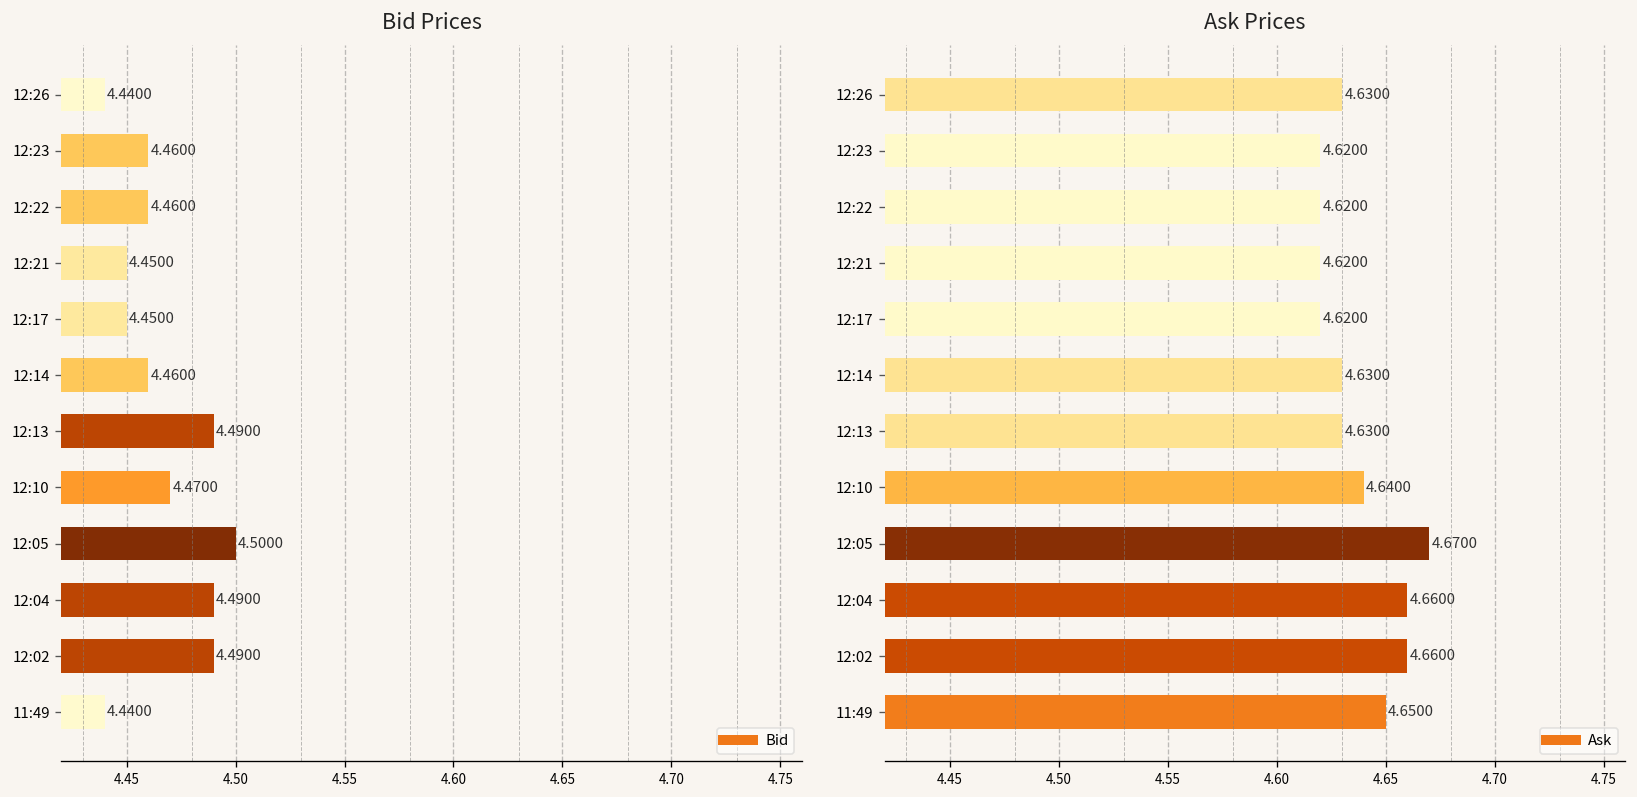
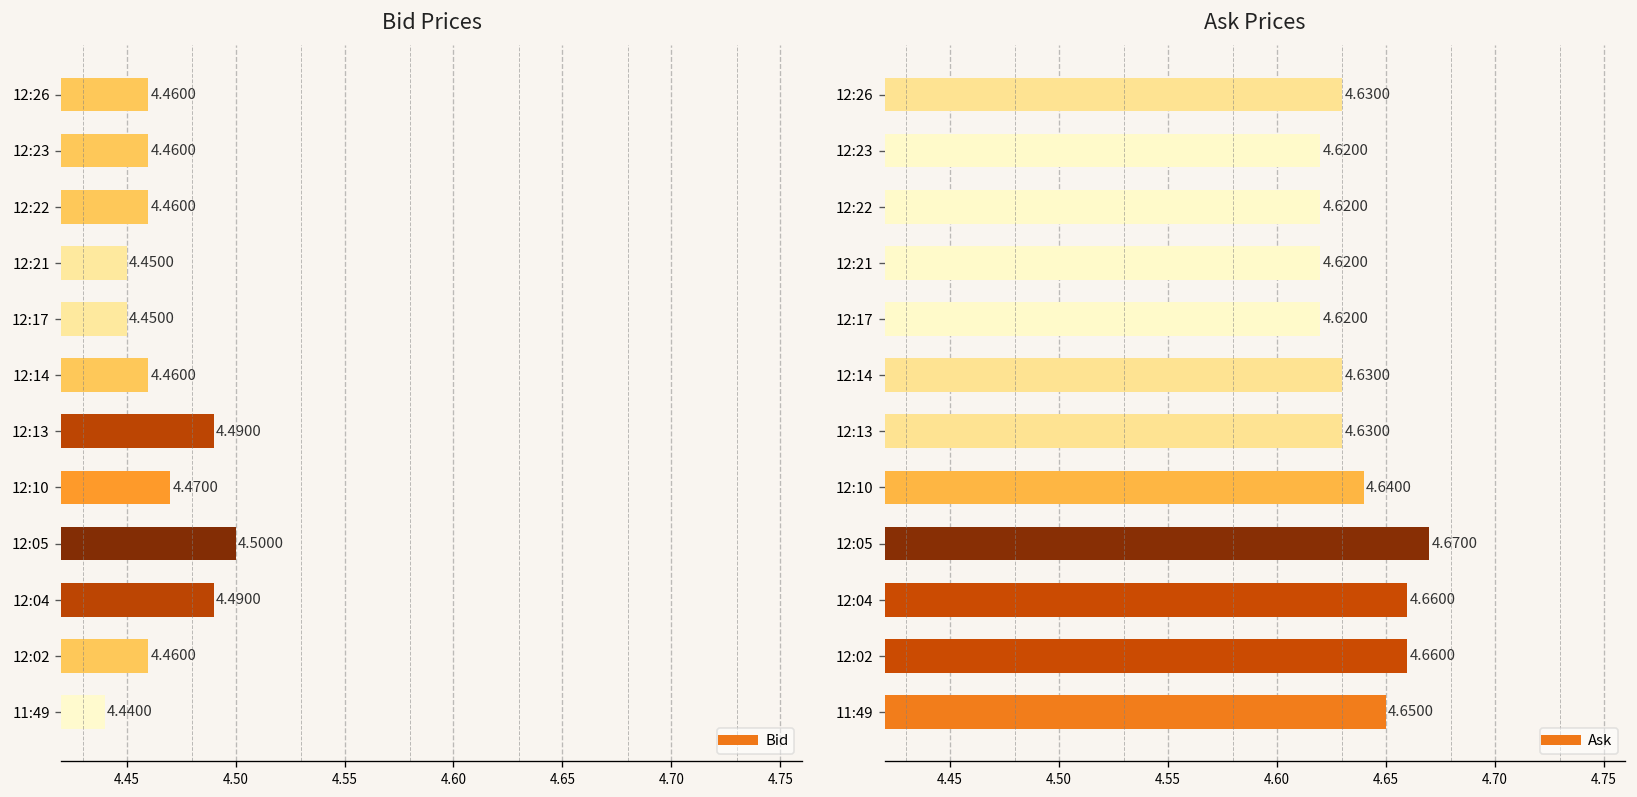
  {
    "Bid Prices": {
-     "12:26": 4.4400,
+     "12:26": 4.4600,
      "12:23": 4.4600,
      "12:22": 4.4600,
      "12:21": 4.4500,
      "12:17": 4.4500,
      "12:14": 4.4600,
      "12:13": 4.4900,
      "12:10": 4.4700,
      "12:05": 4.5000,
      "12:04": 4.4900,
-     "12:02": 4.4900,
+     "12:02": 4.4600,
      "11:49": 4.4400
    },
    "Ask Prices": {
      "12:26": 4.6300,
      "12:23": 4.6200,
      "12:22": 4.6200,
      "12:21": 4.6200,
      "12:17": 4.6200,
      "12:14": 4.6300,
      "12:13": 4.6300,
      "12:10": 4.6400,
      "12:05": 4.6700,
      "12:04": 4.6600,
      "12:02": 4.6600,
      "11:49": 4.6500
    }
  }
